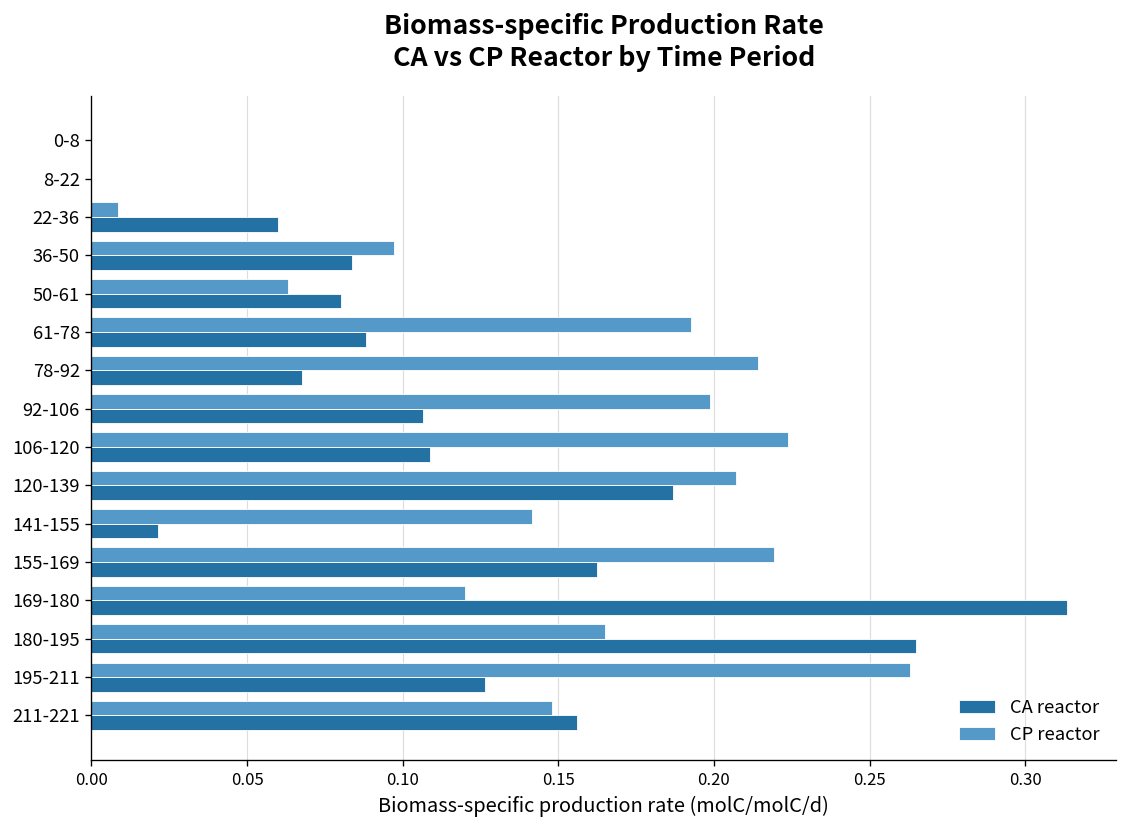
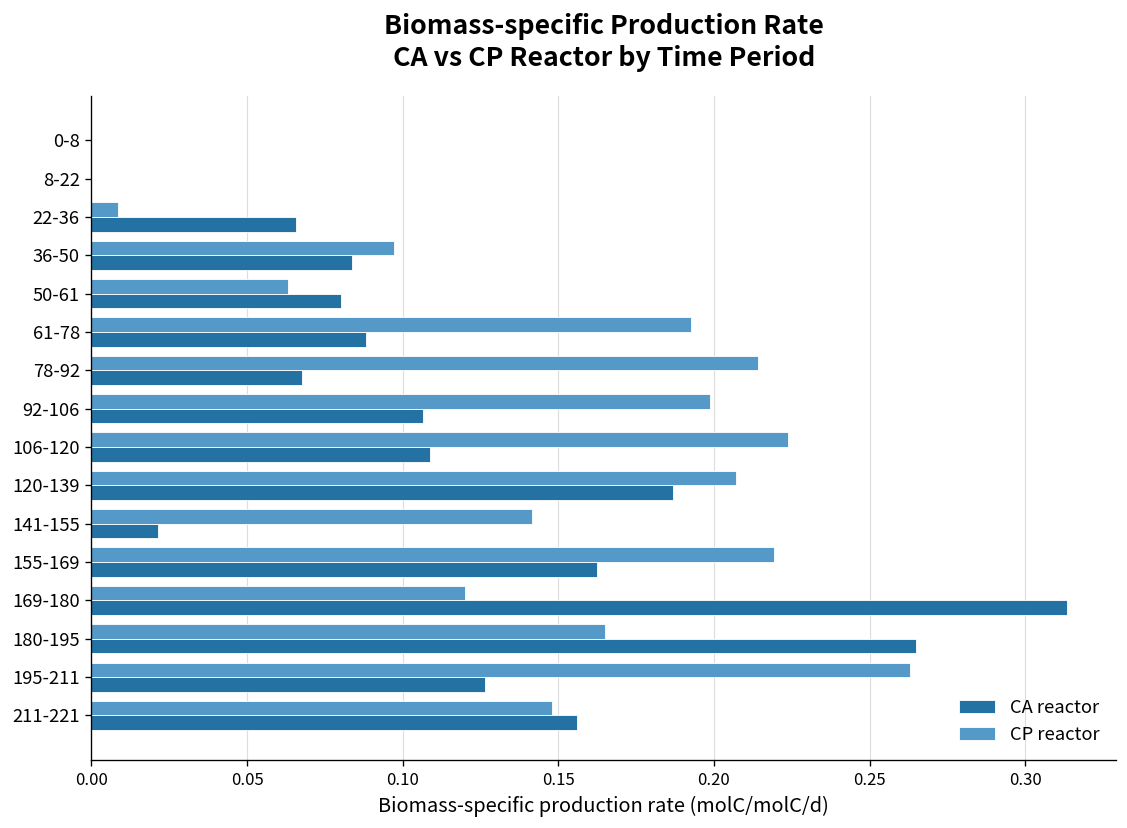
  {
    "CA reactor": {
      "0-8": 0.000,
      "8-22": 0.000,
-     "22-36": 0.060,
+     "22-36": 0.066,
      "36-50": 0.084,
      "50-61": 0.080,
      "61-78": 0.088,
      "78-92": 0.068,
      "92-106": 0.106,
      "106-120": 0.109,
      "120-139": 0.187,
      "141-155": 0.022,
      "155-169": 0.162,
      "169-180": 0.314,
      "180-195": 0.265,
      "195-211": 0.126,
      "211-221": 0.156
    },
    "CP reactor": {
      "0-8": 0.000,
      "8-22": 0.000,
      "22-36": 0.009,
      "36-50": 0.097,
      "50-61": 0.063,
      "61-78": 0.193,
      "78-92": 0.214,
      "92-106": 0.199,
      "106-120": 0.224,
      "120-139": 0.207,
      "141-155": 0.142,
      "155-169": 0.219,
      "169-180": 0.120,
      "180-195": 0.165,
      "195-211": 0.263,
      "211-221": 0.148
    }
  }
